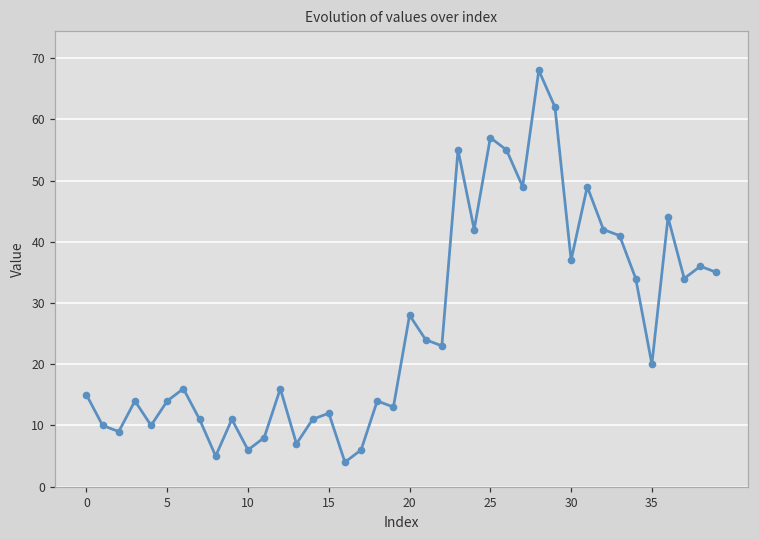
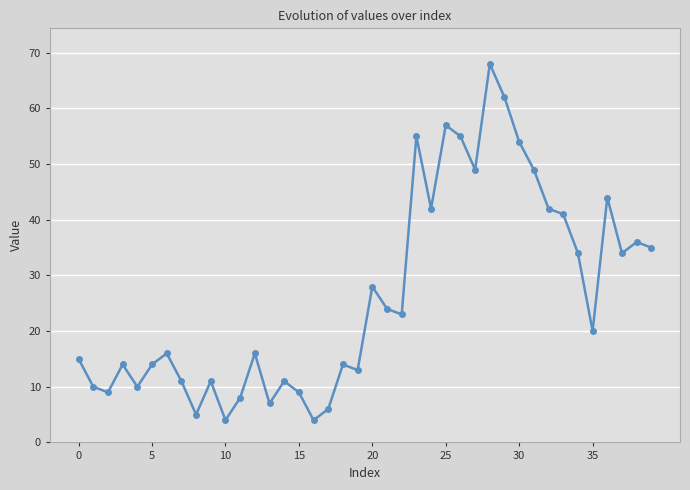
  {
    "0": 15,
    "5": 14,
-   "10": 6,
-   "15": 12,
+   "10": 4,
+   "15": 9,
    "20": 28,
    "25": 57,
-   "30": 37,
+   "30": 54,
    "35": 20
  }
